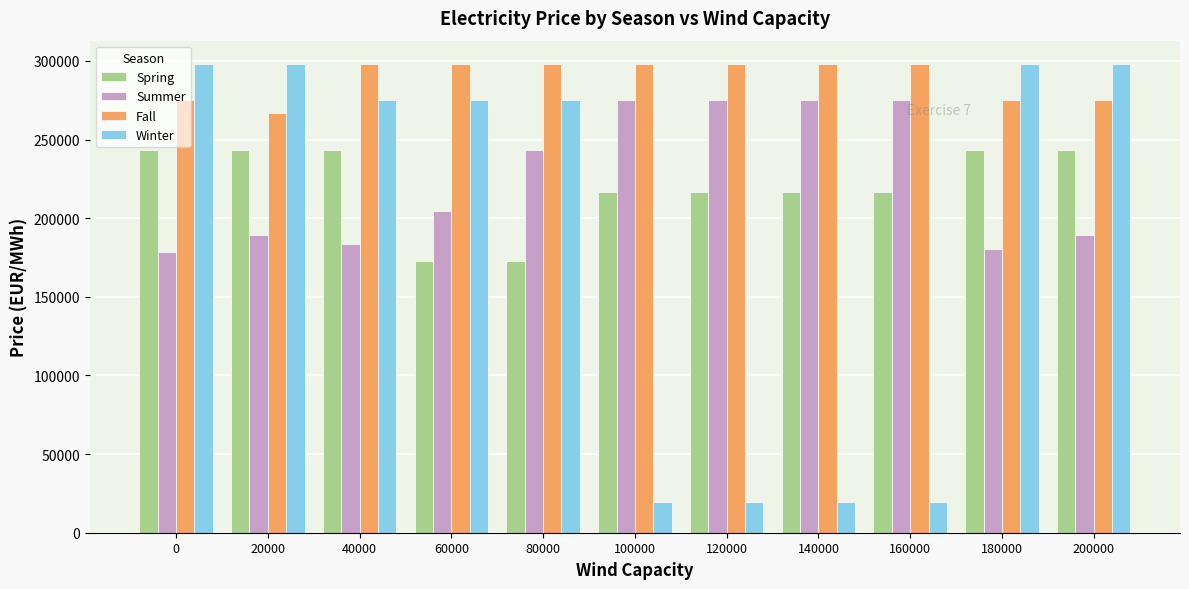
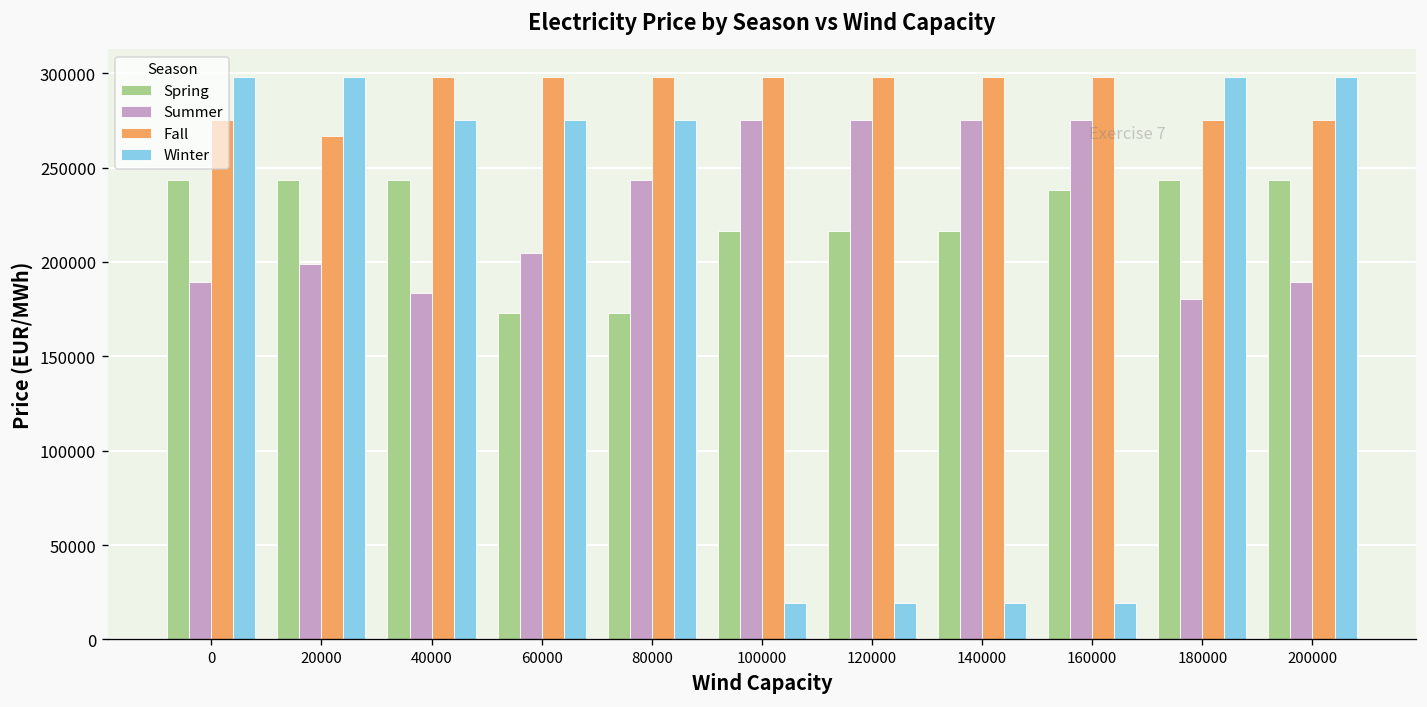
  {
    "Spring": {
      "0": 244000,
      "20000": 244000,
      "40000": 244000,
      "60000": 173000,
      "80000": 173000,
      "100000": 216000,
      "120000": 216000,
      "140000": 216000,
-     "160000": 216000,
+     "160000": 238000,
      "180000": 244000,
      "200000": 244000
    },
    "Summer": {
-     "0": 178000,
-     "20000": 189000,
+     "0": 189000,
+     "20000": 199000,
      "40000": 184000,
      "60000": 205000,
      "80000": 244000,
      "100000": 275000,
      "120000": 275000,
      "140000": 275000,
      "180000": 180000,
      "200000": 189000
    },
    "Fall": {
      "20000": 267000,
      "40000": 298000,
      "60000": 298000,
      "80000": 298000,
      "100000": 298000,
      "120000": 298000,
      "140000": 298000,
      "160000": 298000,
      "180000": 275000,
      "200000": 275000
    },
    "Winter": {
      "0": 298000,
      "20000": 298000,
      "40000": 275000,
      "60000": 275000,
      "80000": 275000,
      "100000": 19000,
      "120000": 19000,
      "140000": 19000,
      "160000": 19000,
      "180000": 298000,
      "200000": 298000
    }
  }
